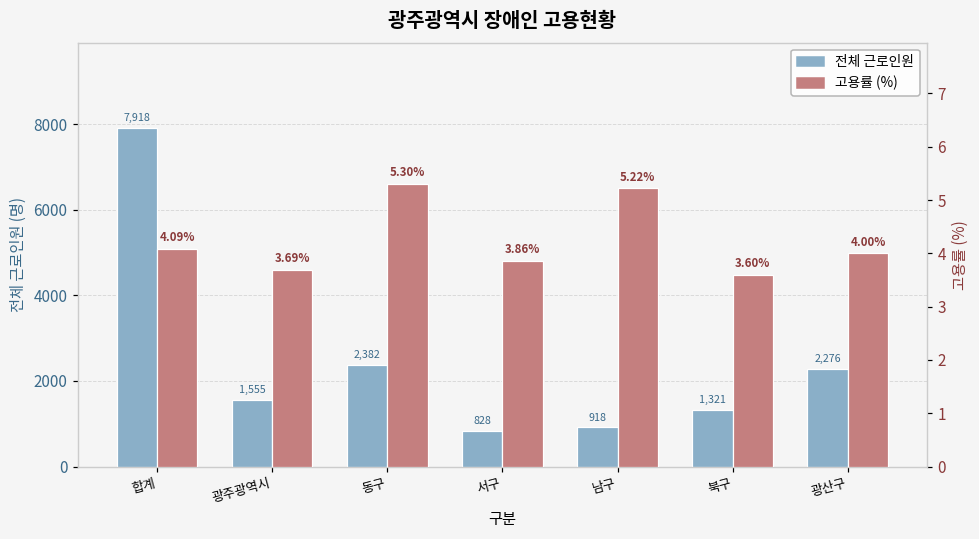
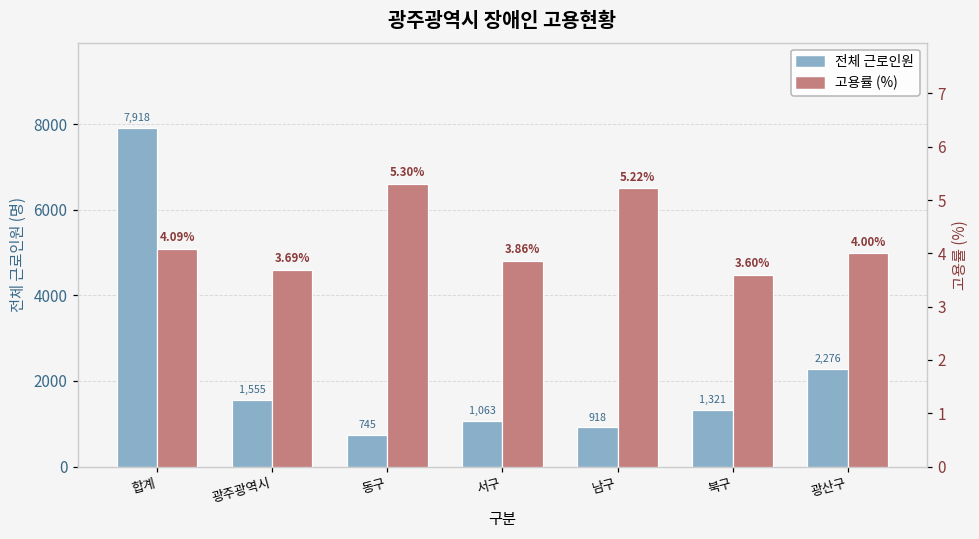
  {
    "전체 근로인원": {
      "합계": "7,918",
      "광주광역시": "1,555",
-     "동구": "2,382",
-     "서구": "828",
+     "동구": "745",
+     "서구": "1,063",
      "남구": "918",
      "북구": "1,321",
      "광산구": "2,276"
    }
  }
